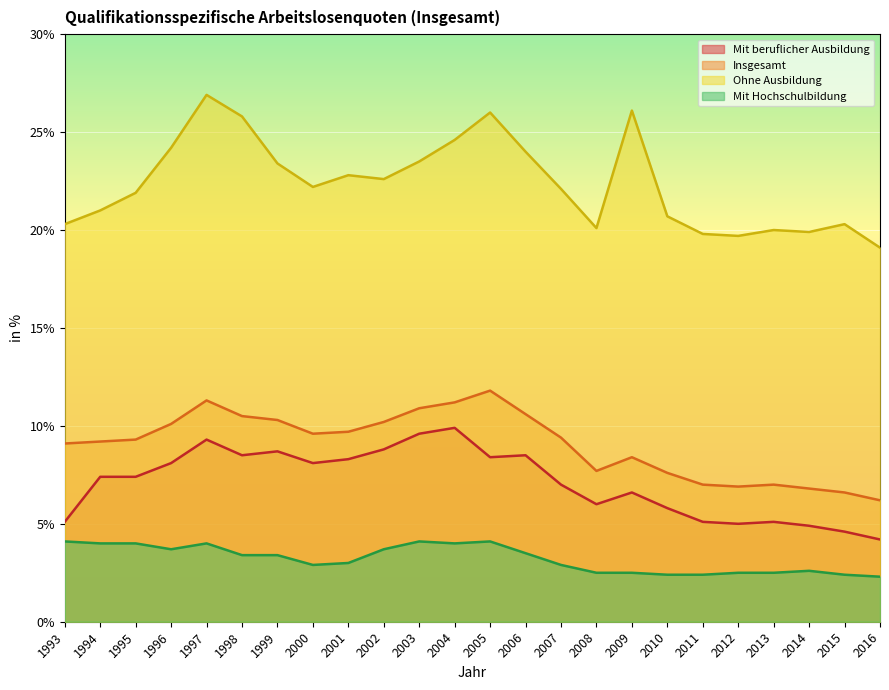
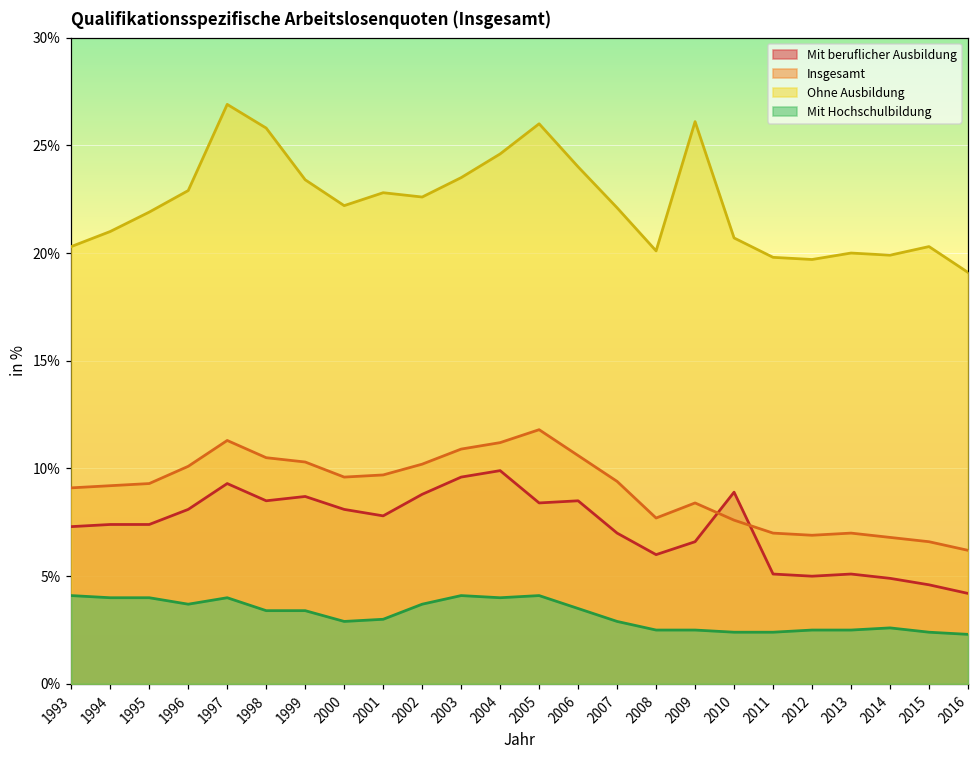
  {
    "Mit beruflicher Ausbildung": {
-     "1993": "5.1%",
+     "1993": "7.3%",
      "1994": "7.4%",
      "1995": "7.4%",
      "1996": "8.1%",
      "1997": "9.3%",
      "1998": "8.5%",
      "1999": "8.7%",
      "2000": "8.1%",
-     "2001": "8.3%",
+     "2001": "7.8%",
      "2002": "8.8%",
      "2003": "9.6%",
      "2004": "9.9%",
      "2005": "8.4%",
      "2006": "8.5%",
      "2007": "7.0%",
      "2008": "6.0%",
      "2009": "6.6%",
-     "2010": "5.8%",
+     "2010": "8.9%",
      "2011": "5.1%",
      "2012": "5.0%",
      "2013": "5.1%",
      "2014": "4.9%",
      "2015": "4.6%",
      "2016": "4.2%"
    },
    "Insgesamt": {
      "1993": "9.1%",
      "1994": "9.2%",
      "1995": "9.3%",
      "1996": "10.1%",
      "1997": "11.3%",
      "1998": "10.5%",
      "1999": "10.3%",
      "2000": "9.6%",
      "2001": "9.7%",
      "2002": "10.2%",
      "2003": "10.9%",
      "2004": "11.2%",
      "2005": "11.8%",
      "2006": "10.6%",
      "2007": "9.4%",
      "2008": "7.7%",
      "2009": "8.4%",
      "2010": "7.6%",
      "2011": "7.0%",
      "2012": "6.9%",
      "2013": "7.0%",
      "2014": "6.8%",
      "2015": "6.6%",
      "2016": "6.2%"
    },
    "Ohne Ausbildung": {
      "1993": "20.3%",
      "1994": "21.0%",
      "1995": "21.9%",
-     "1996": "24.2%",
+     "1996": "22.9%",
      "1997": "26.9%",
      "1998": "25.8%",
      "1999": "23.4%",
      "2000": "22.2%",
      "2001": "22.8%",
      "2002": "22.6%",
      "2003": "23.5%",
      "2004": "24.6%",
      "2005": "26.0%",
      "2006": "24.0%",
      "2007": "22.1%",
      "2008": "20.1%",
      "2009": "26.1%",
      "2010": "20.7%",
      "2011": "19.8%",
      "2012": "19.7%",
      "2013": "20.0%",
      "2014": "19.9%",
      "2015": "20.3%",
      "2016": "19.1%"
    },
    "Mit Hochschulbildung": {
      "1993": "4.1%",
      "1994": "4.0%",
      "1995": "4.0%",
      "1996": "3.7%",
      "1997": "4.0%",
      "1998": "3.4%",
      "1999": "3.4%",
      "2000": "2.9%",
      "2001": "3.0%",
      "2002": "3.7%",
      "2003": "4.1%",
      "2004": "4.0%",
      "2005": "4.1%",
      "2006": "3.5%",
      "2007": "2.9%",
      "2008": "2.5%",
      "2009": "2.5%",
      "2010": "2.4%",
      "2011": "2.4%",
      "2012": "2.5%",
      "2013": "2.5%",
      "2014": "2.6%",
      "2015": "2.4%",
      "2016": "2.3%"
    }
  }
